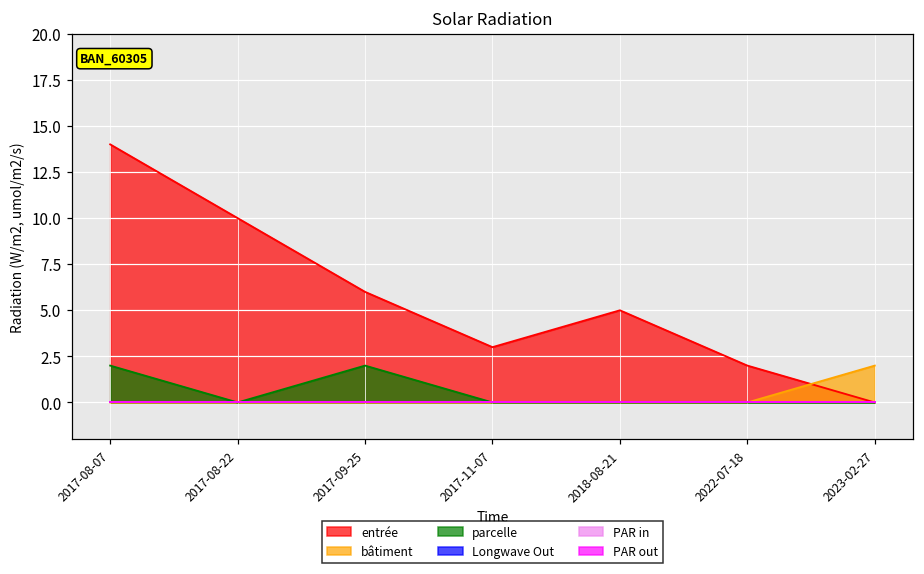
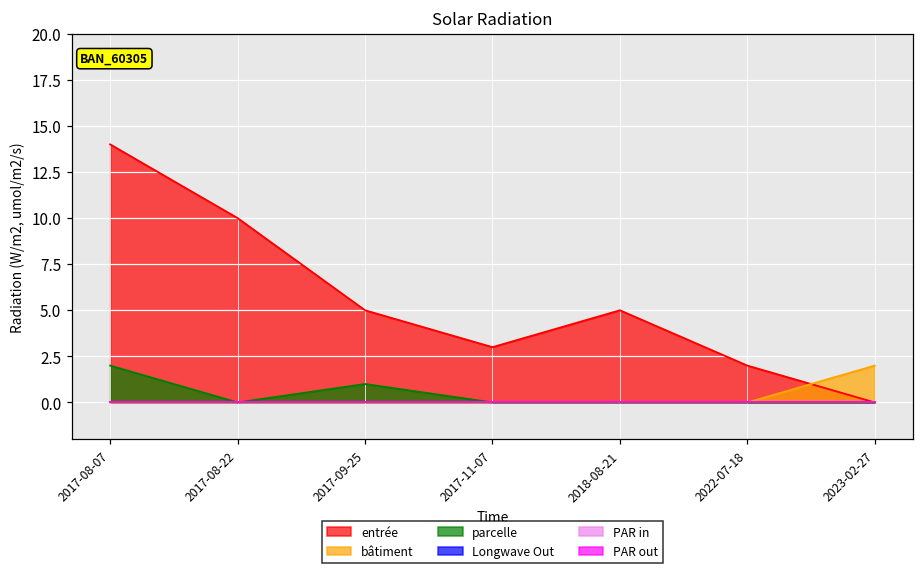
  {
    "entrée": {
      "2017-08-07": 14,
      "2017-08-22": 10,
-     "2017-09-25": 6,
+     "2017-09-25": 5,
      "2017-11-07": 3,
      "2018-08-21": 5,
      "2022-07-18": 2
    },
    "bâtiment": {
      "2023-02-27": 2
    },
    "parcelle": {
      "2017-08-07": 2,
-     "2017-09-25": 2
+     "2017-09-25": 1
    }
  }
